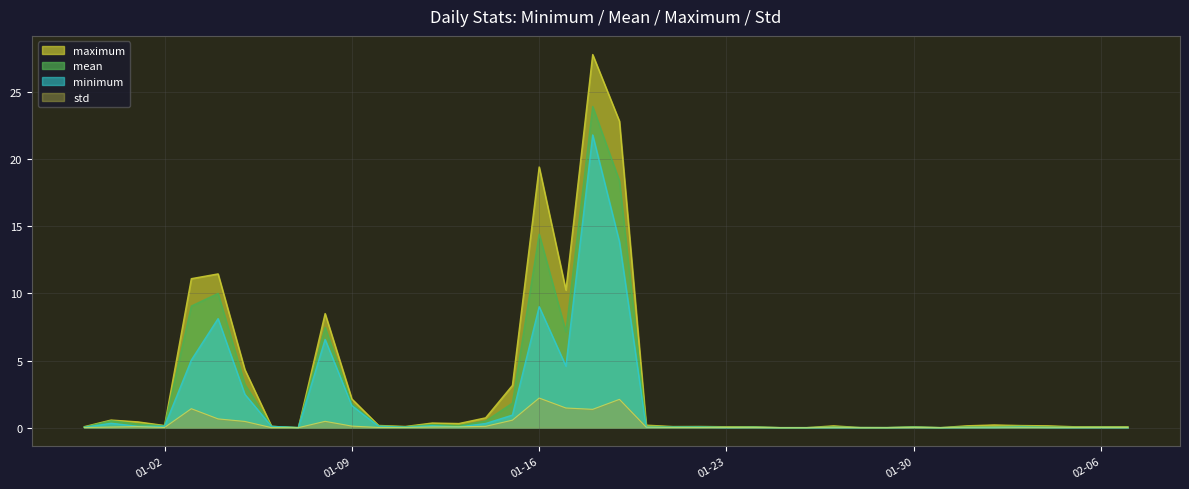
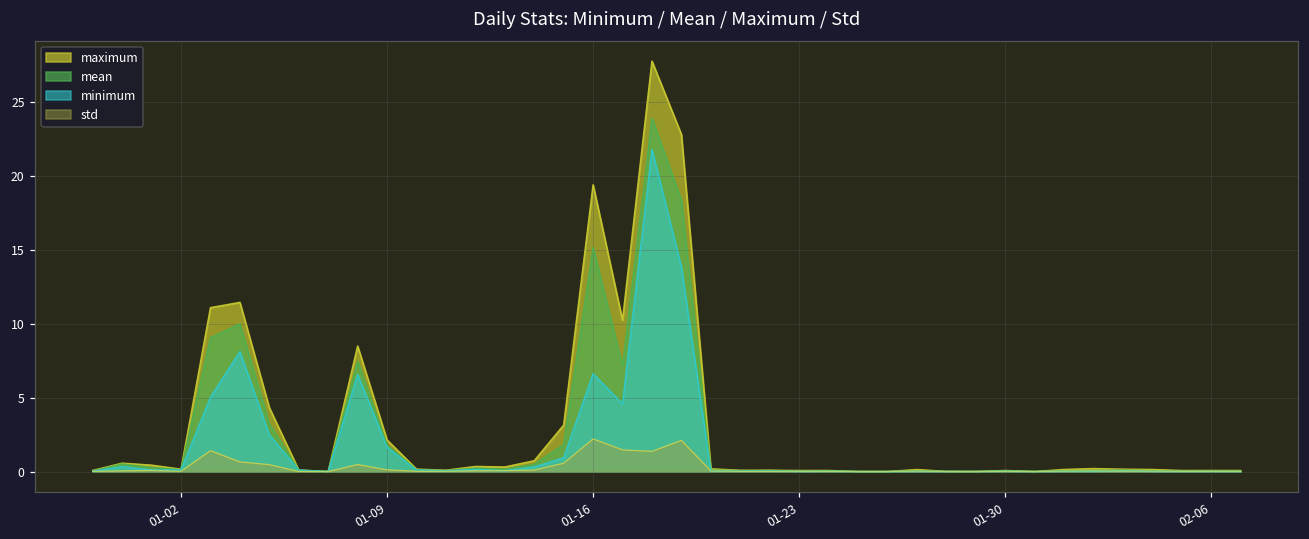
  {
    "mean": {
-     "01-16": 14.4
+     "01-16": 15.2
    },
    "minimum": {
-     "01-16": 9.0
+     "01-16": 6.6
    }
  }
